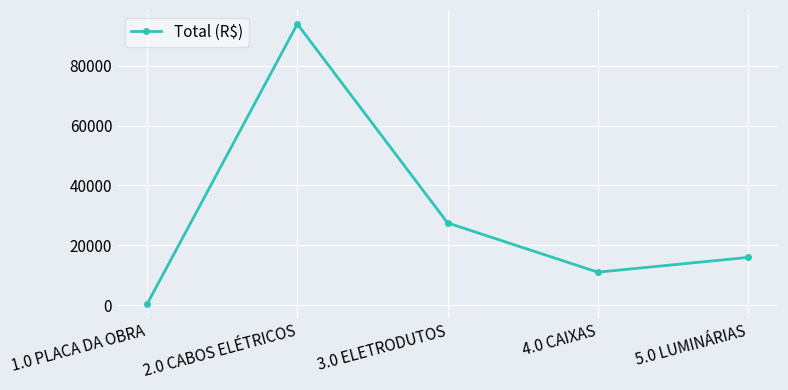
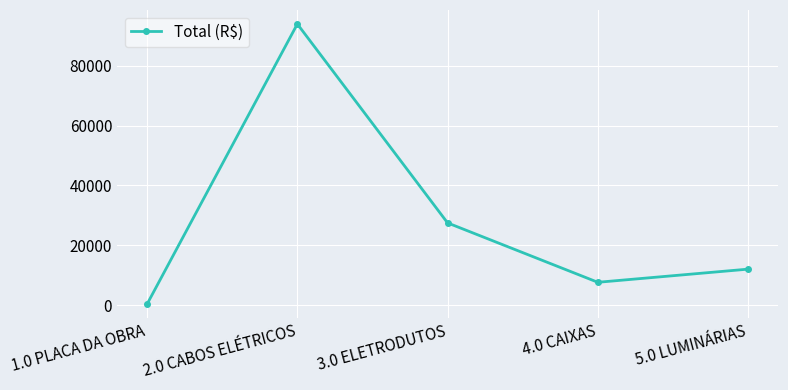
  {
    "1.0 PLACA DA OBRA": 0,
    "2.0 CABOS ELÉTRICOS": 94000,
    "3.0 ELETRODUTOS": 27000,
-   "4.0 CAIXAS": 11000,
-   "5.0 LUMINÁRIAS": 16000
+   "4.0 CAIXAS": 8000,
+   "5.0 LUMINÁRIAS": 12000
  }
